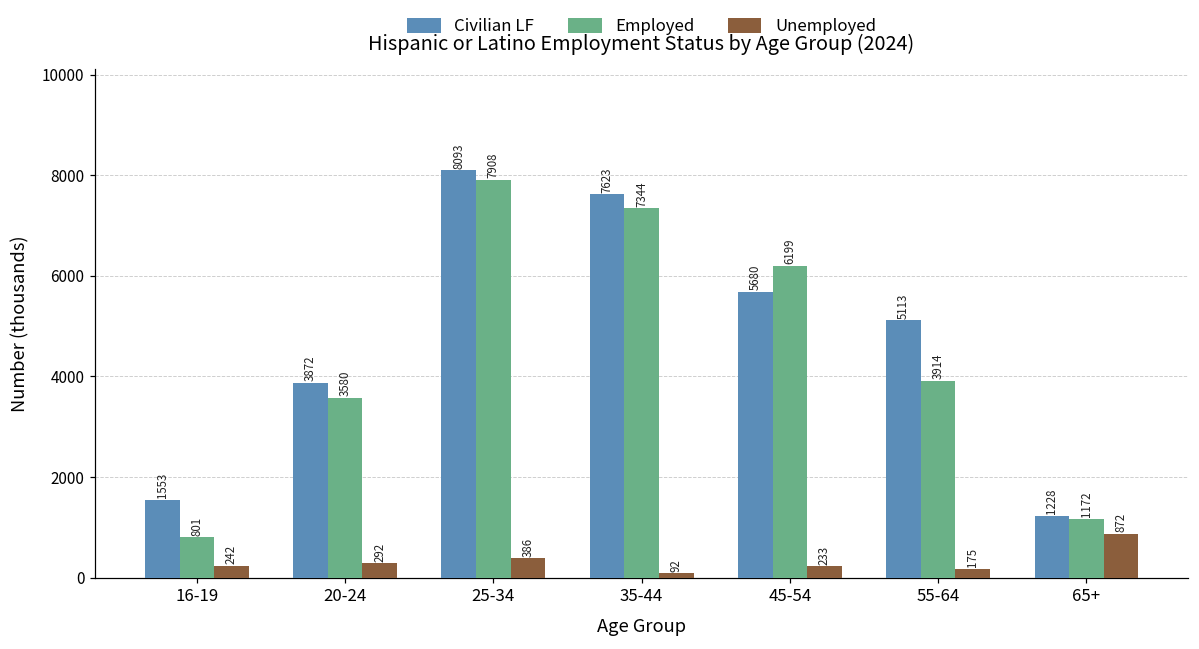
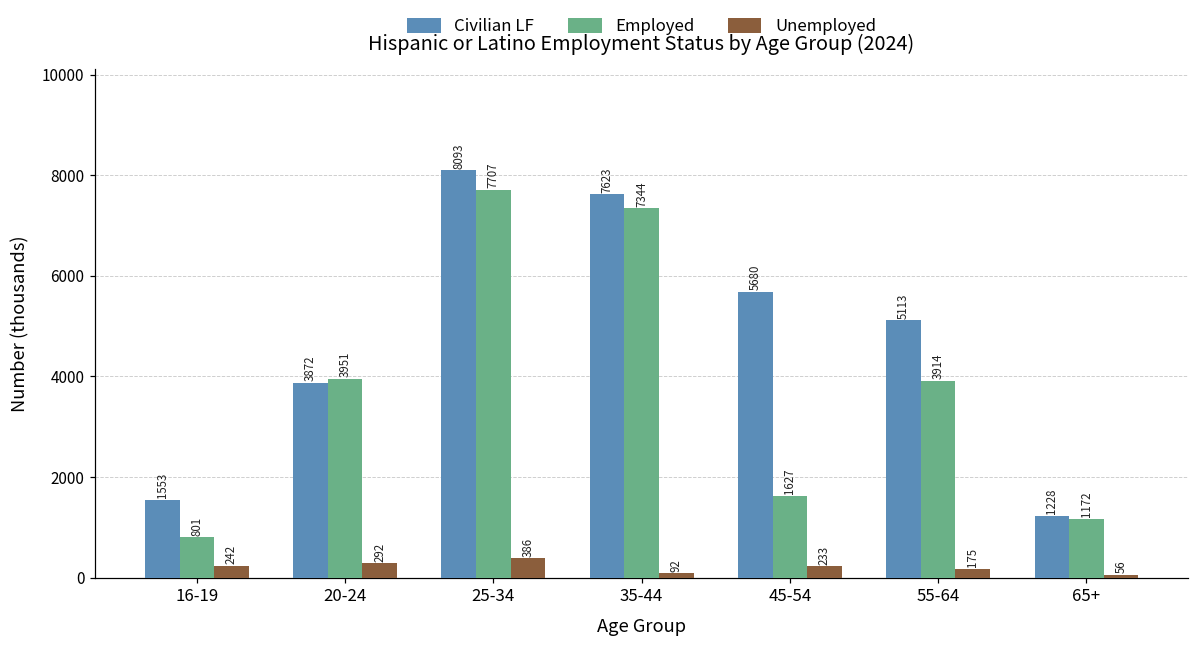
  {
    "Civilian LF": {
      "16-19": 1553,
      "20-24": 3872,
      "25-34": 8093,
      "35-44": 7623,
      "45-54": 5680,
      "55-64": 5113,
      "65+": 1228
    },
    "Employed": {
      "16-19": 801,
-     "20-24": 3580,
-     "25-34": 7908,
+     "20-24": 3951,
+     "25-34": 7707,
      "35-44": 7344,
-     "45-54": 6199,
+     "45-54": 1627,
      "55-64": 3914,
      "65+": 1172
    },
    "Unemployed": {
      "16-19": 242,
      "20-24": 292,
      "25-34": 386,
      "35-44": 92,
      "45-54": 233,
      "55-64": 175,
-     "65+": 872
+     "65+": 56
    }
  }
